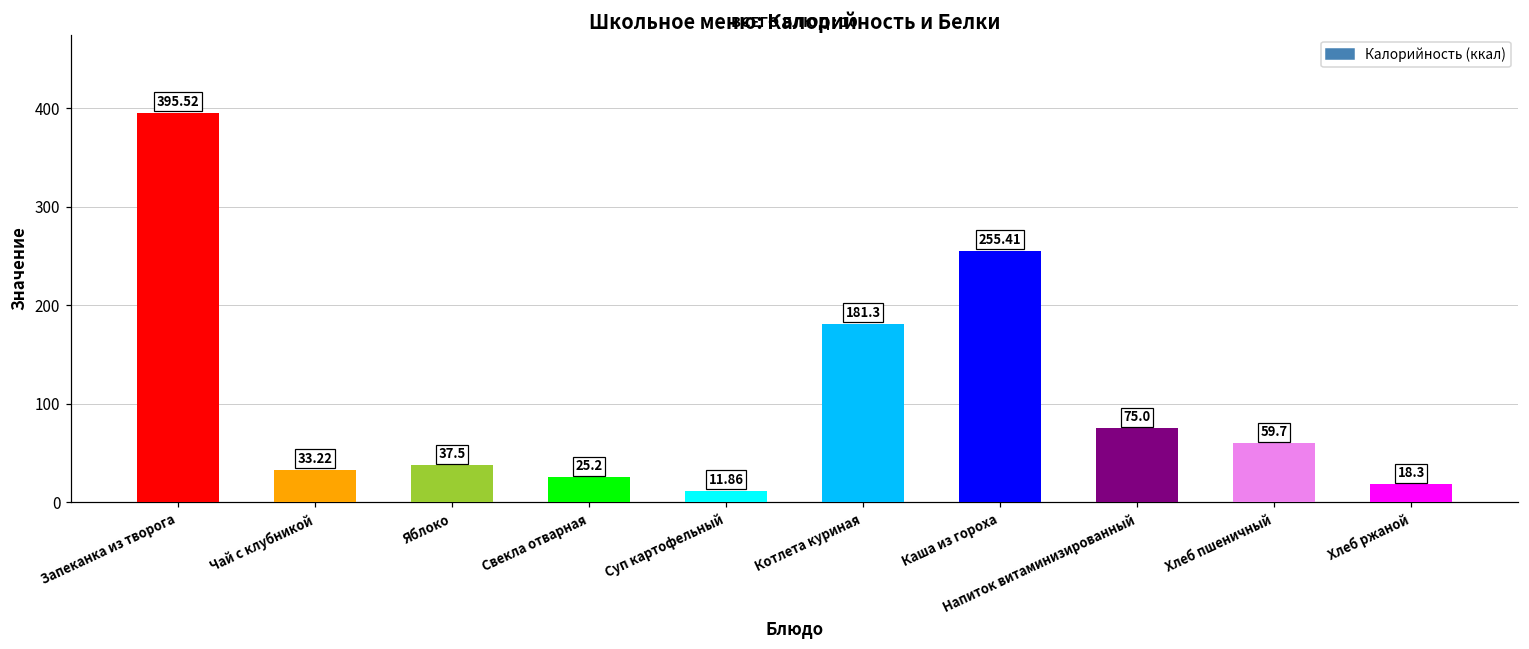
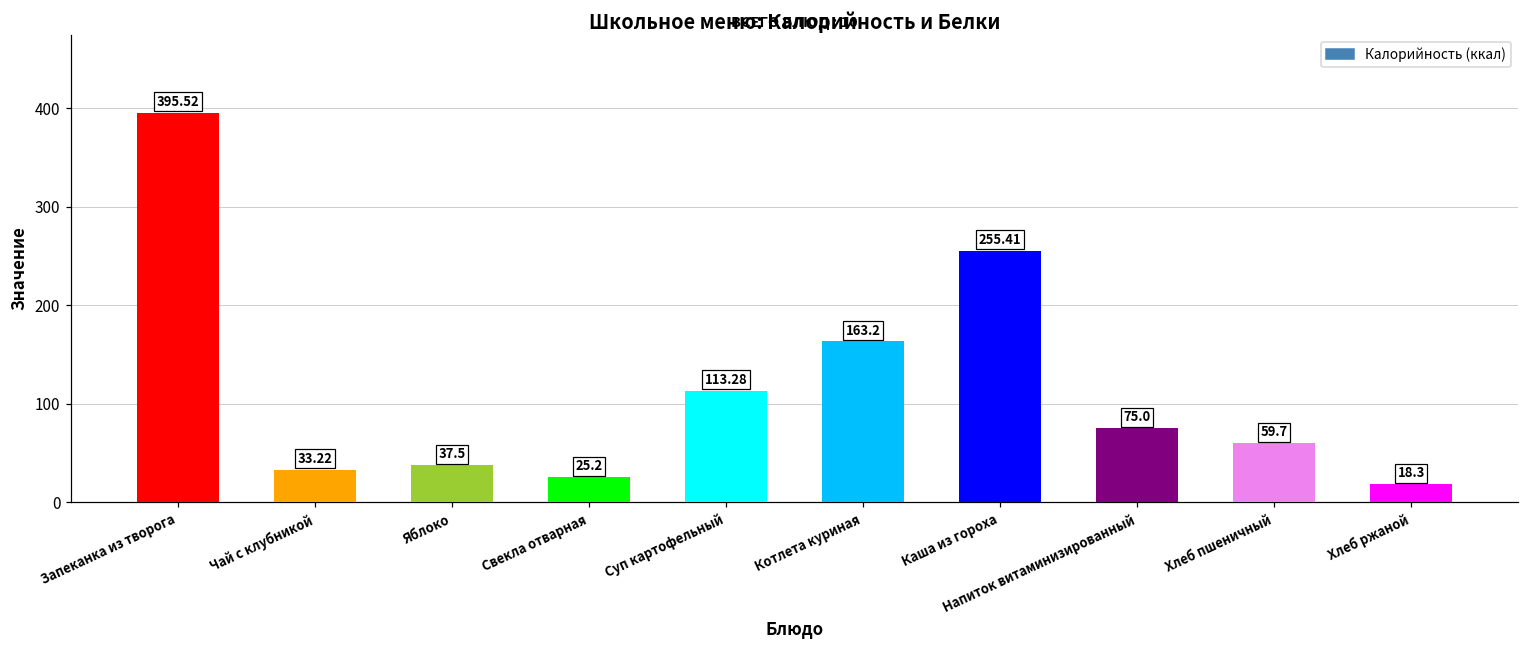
  {
-   "Суп картофельный": 11.86,
-   "Котлета куриная": 181.3
+   "Суп картофельный": 113.28,
+   "Котлета куриная": 163.2
  }
